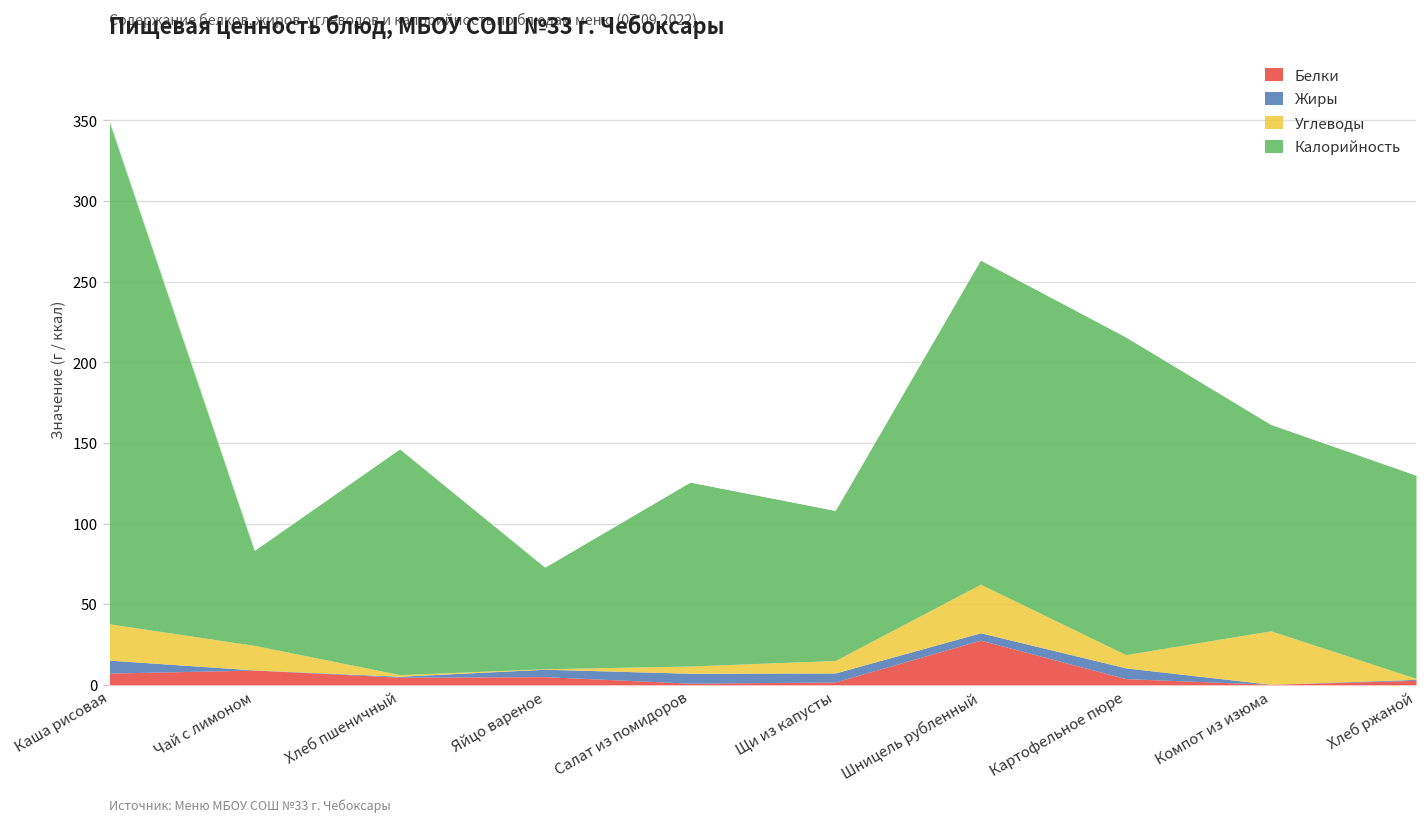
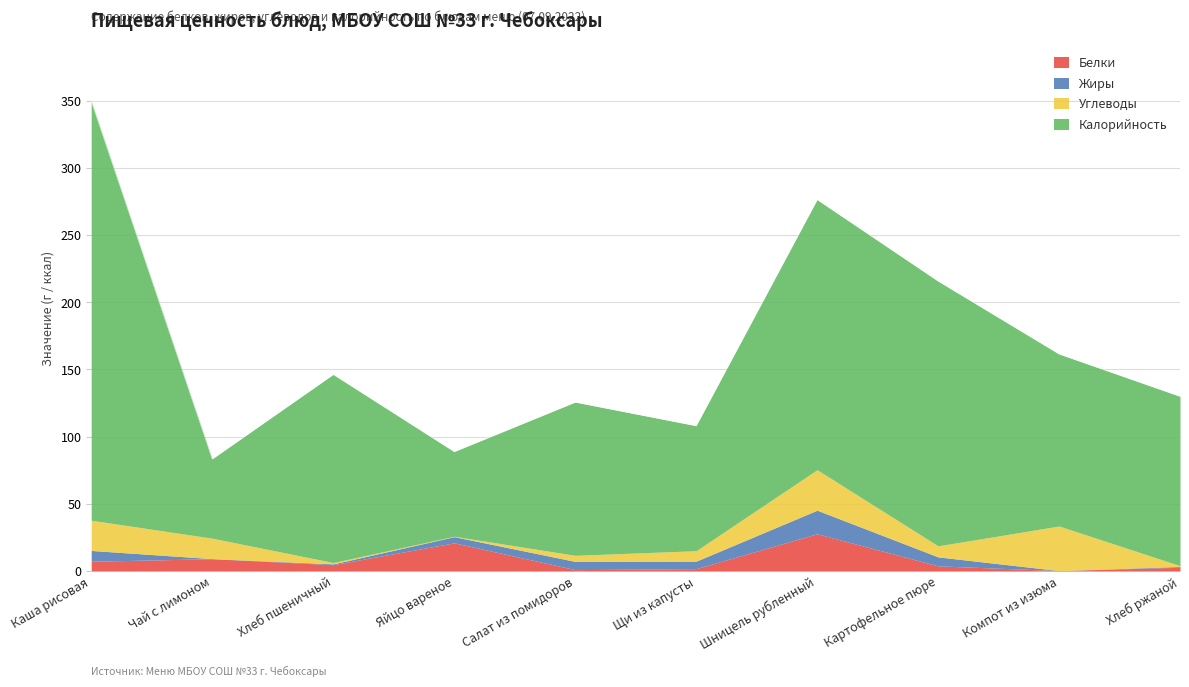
  {
    "Белки": {
      "Каша рисовая": 7,
-     "Яйцо вареное": 5,
+     "Яйцо вареное": 21,
      "Шницель рубленный": 28,
      "Картофельное пюре": 4
    },
    "Жиры": {
      "Каша рисовая": 8,
      "Салат из помидоров": 6,
      "Щи из капусты": 6,
-     "Шницель рубленный": 5,
+     "Шницель рубленный": 18,
      "Картофельное пюре": 7
    },
    "Углеводы": {
      "Каша рисовая": 23,
      "Чай с лимоном": 15,
      "Салат из помидоров": 5,
      "Щи из капусты": 8,
      "Шницель рубленный": 30,
      "Картофельное пюре": 8,
      "Компот из изюма": 33
    },
    "Калорийность": {
      "Каша рисовая": 312,
      "Чай с лимоном": 59,
      "Хлеб пшеничный": 140,
      "Яйцо вареное": 63,
      "Салат из помидоров": 114,
      "Щи из капусты": 93,
      "Шницель рубленный": 201,
      "Картофельное пюре": 197,
      "Компот из изюма": 128,
      "Хлеб ржаной": 126
    }
  }
